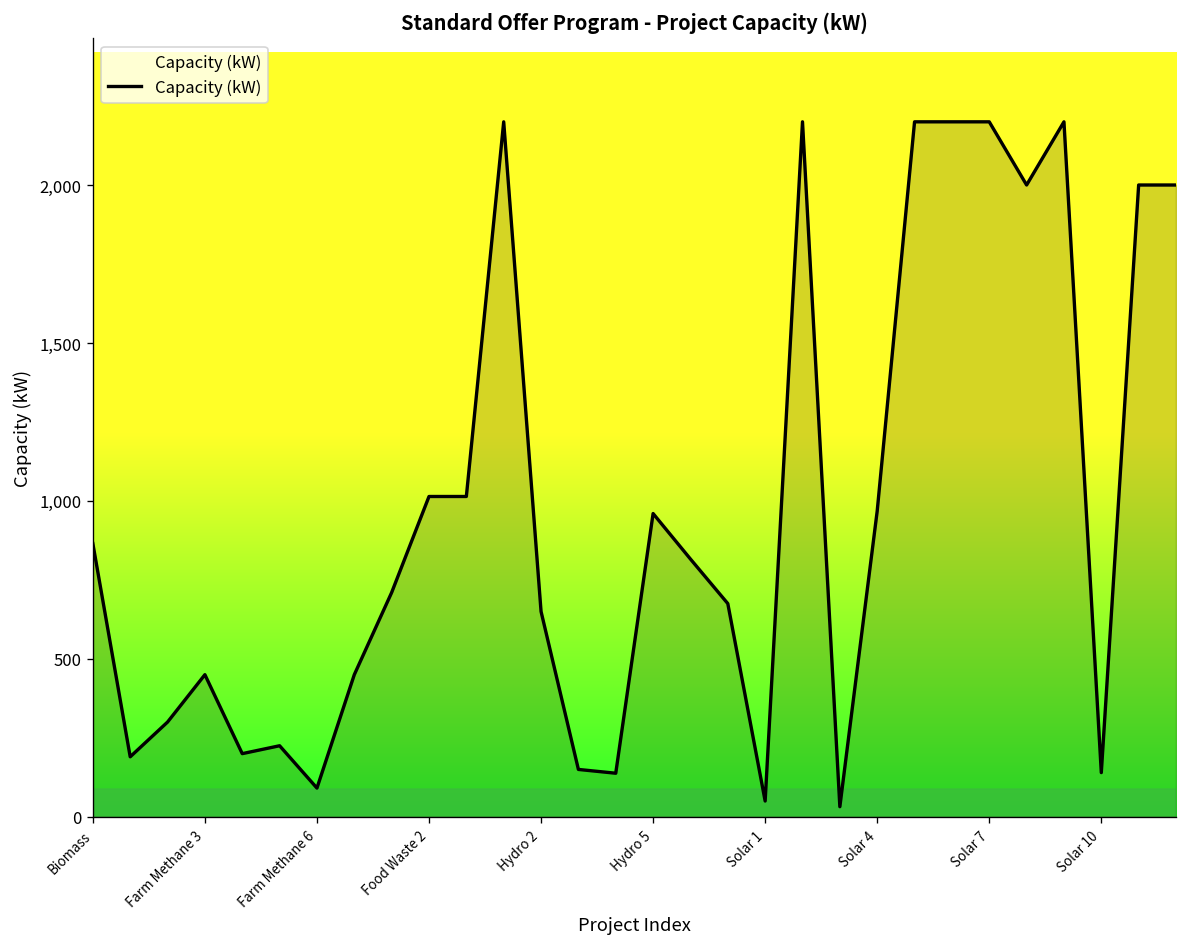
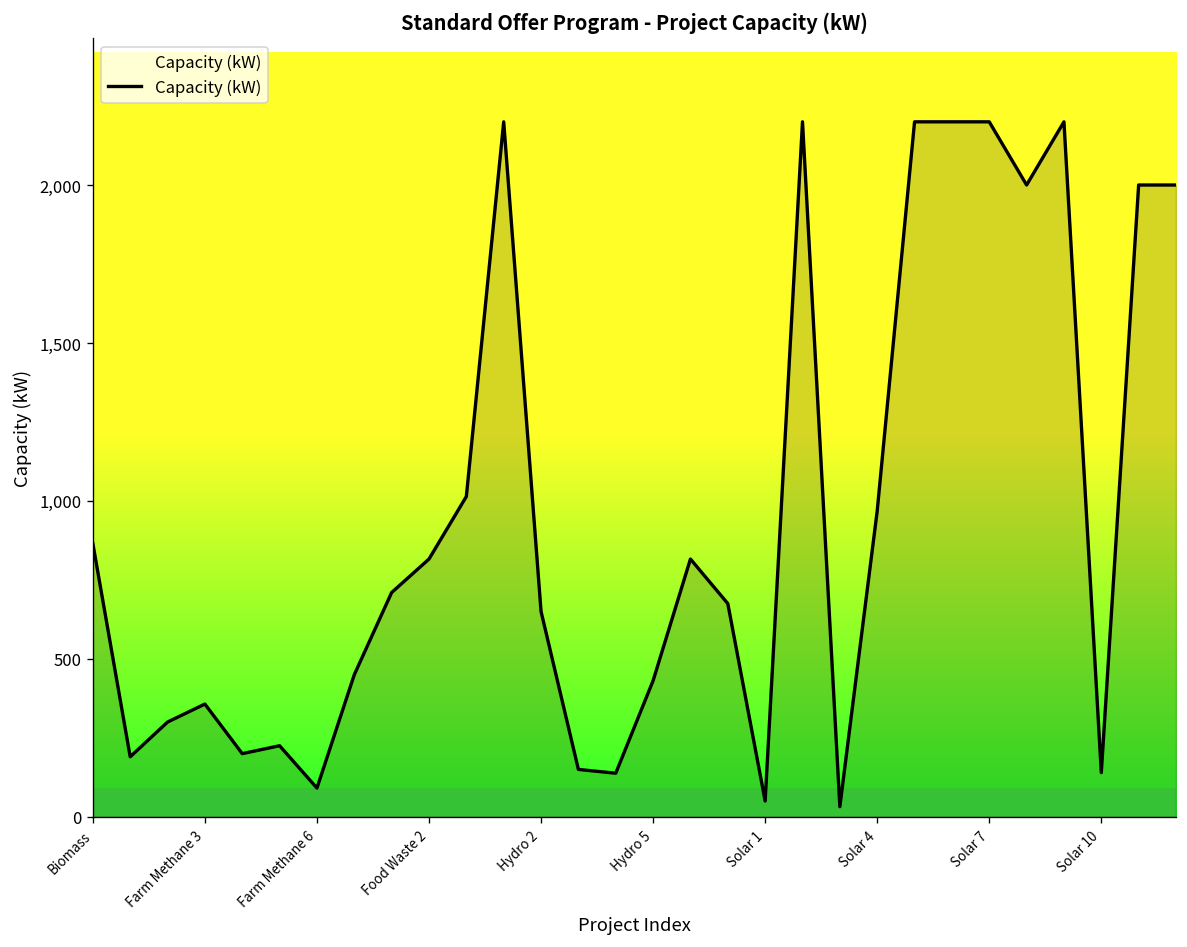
  {
    "Biomass": "870",
-   "Farm Methane 3": "450",
+   "Farm Methane 3": "360",
    "Farm Methane 6": "90",
-   "Food Waste 2": "1,010",
+   "Food Waste 2": "820",
    "Hydro 2": "650",
-   "Hydro 5": "960",
+   "Hydro 5": "430",
    "Solar 4": "970",
    "Solar 7": "2,200",
    "Solar 10": "140"
  }
